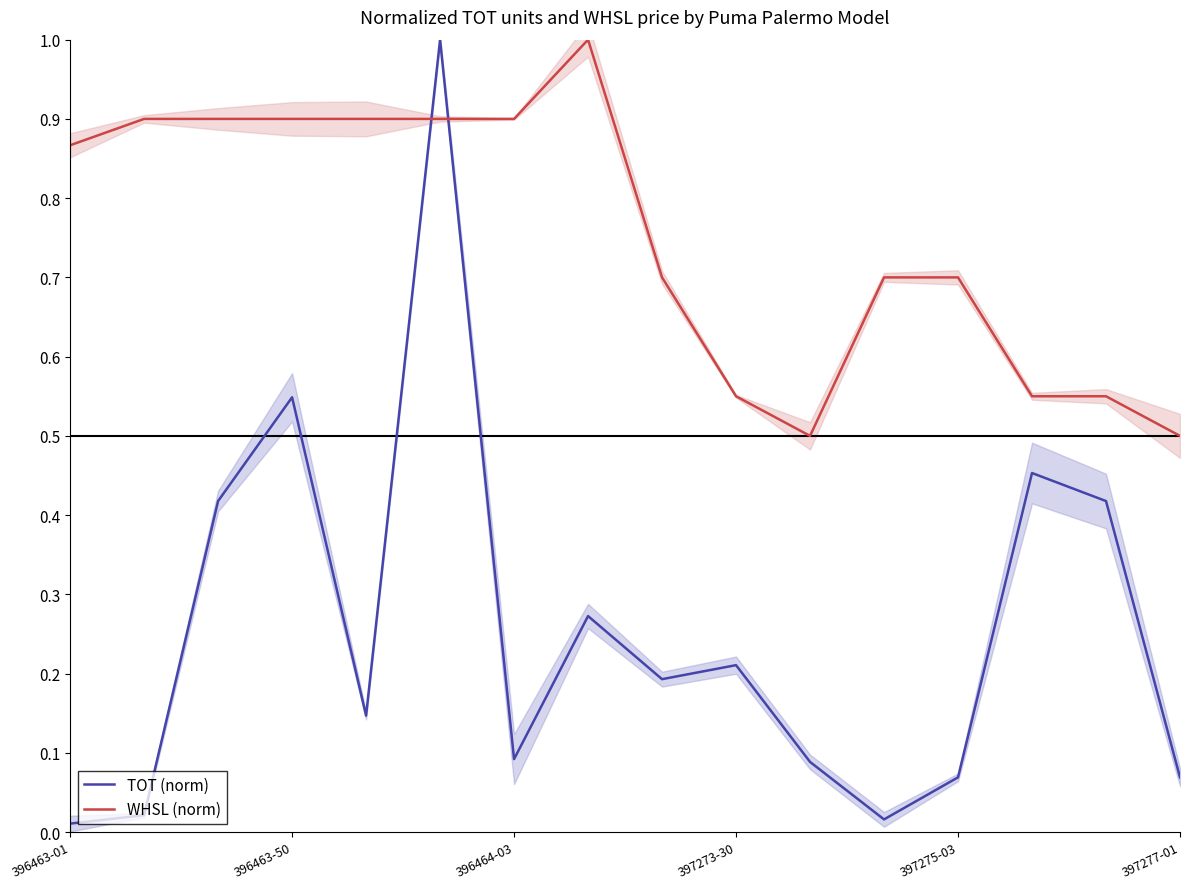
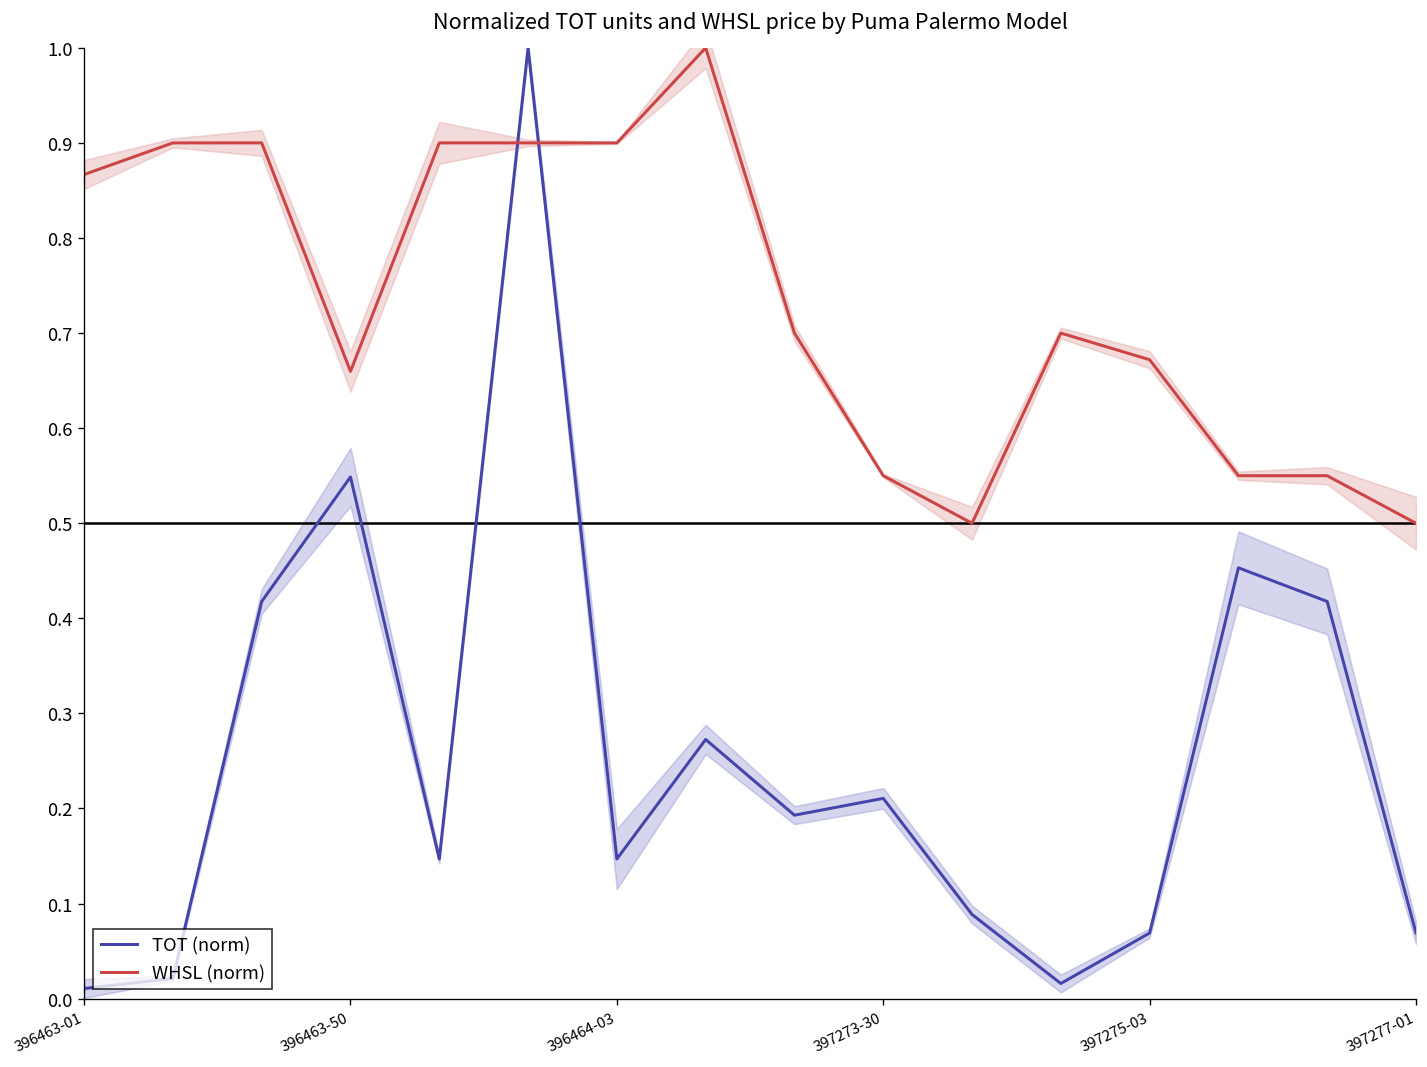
  {
    "TOT (norm)": {
      "396463-01": 0.01,
      "396463-50": 0.55,
-     "396464-03": 0.09,
+     "396464-03": 0.15,
      "397273-30": 0.21,
      "397275-03": 0.07,
      "397277-01": 0.07
    },
    "WHSL (norm)": {
      "396463-01": 0.87,
-     "396463-50": 0.90,
-     "397275-03": 0.70,
+     "396463-50": 0.66,
+     "397275-03": 0.67,
      "397277-01": 0.50
    }
  }
